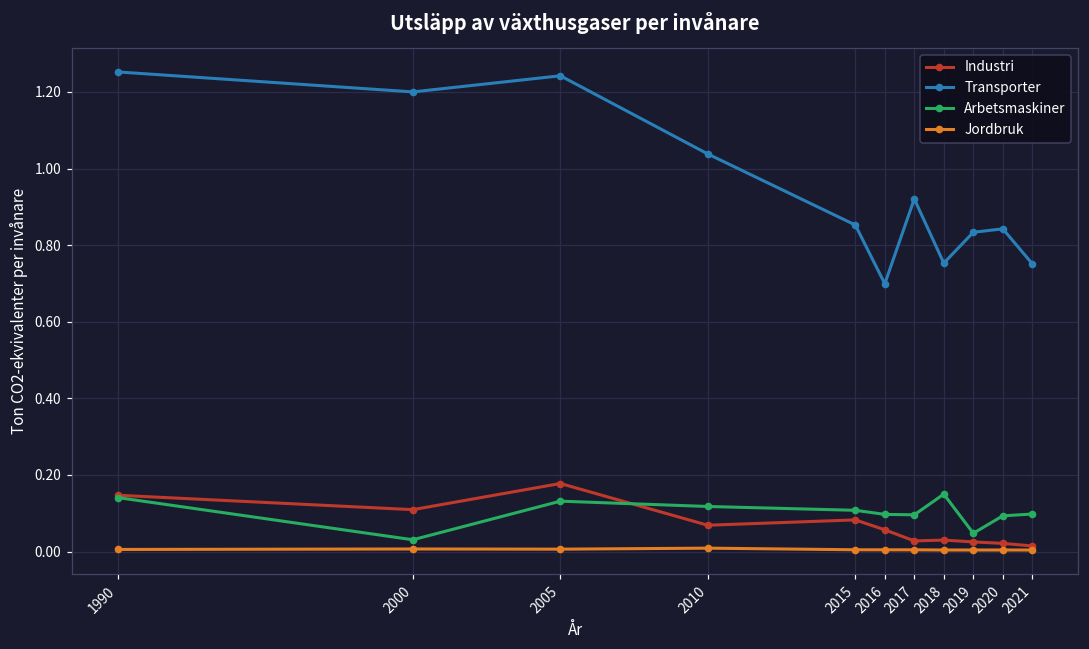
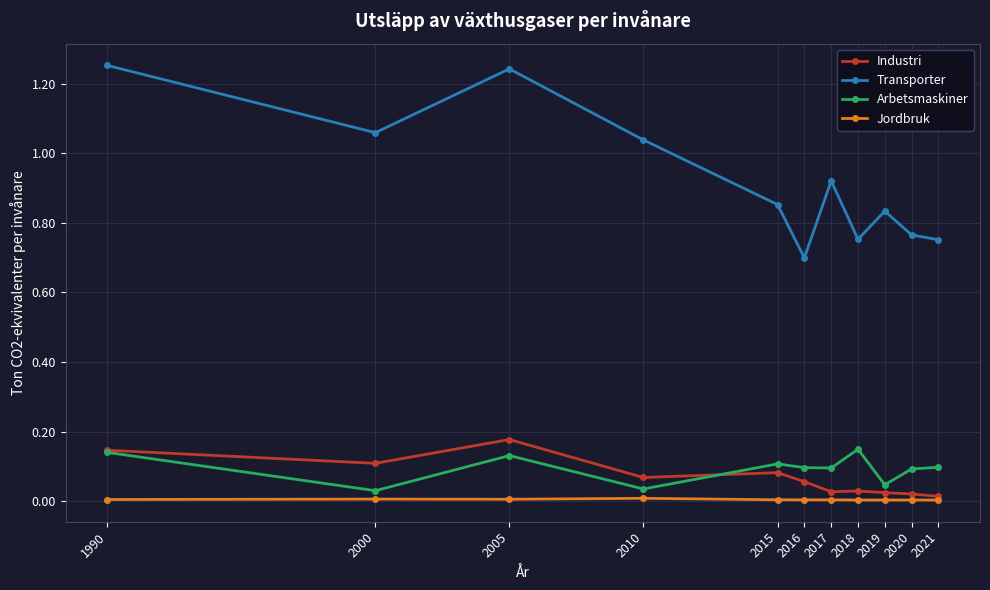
  {
    "Industri": {
      "2000": 0.11,
      "2005": 0.18,
      "2010": 0.07,
      "2015": 0.08,
      "2016": 0.06,
      "2017": 0.03,
      "2018": 0.03,
      "2019": 0.03,
      "2020": 0.02,
      "2021": 0.01
    },
    "Transporter": {
      "1990": 1.25,
-     "2000": 1.20,
+     "2000": 1.06,
      "2005": 1.24,
      "2010": 1.04,
      "2015": 0.85,
      "2016": 0.70,
      "2017": 0.92,
      "2018": 0.75,
      "2019": 0.83,
-     "2020": 0.84,
+     "2020": 0.77,
      "2021": 0.75
    },
    "Arbetsmaskiner": {
      "2000": 0.03,
      "2005": 0.13,
-     "2010": 0.12,
+     "2010": 0.04,
      "2015": 0.11,
      "2016": 0.10,
      "2017": 0.10,
      "2018": 0.15,
      "2019": 0.05,
      "2020": 0.09,
      "2021": 0.10
    },
    "Jordbruk": {
      "1990": 0.01,
      "2000": 0.01,
      "2005": 0.01,
      "2010": 0.01,
      "2015": 0.00,
      "2016": 0.00,
      "2017": 0.00,
      "2018": 0.00,
      "2019": 0.00,
      "2020": 0.00,
      "2021": 0.00
    }
  }
